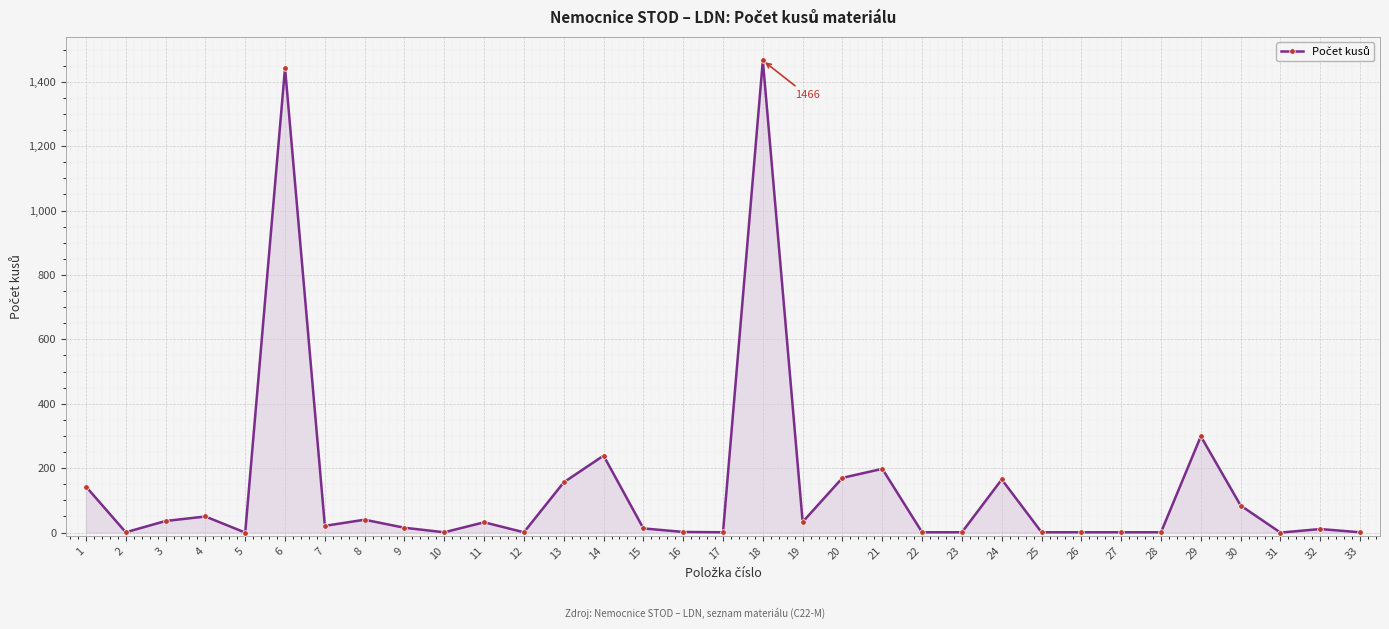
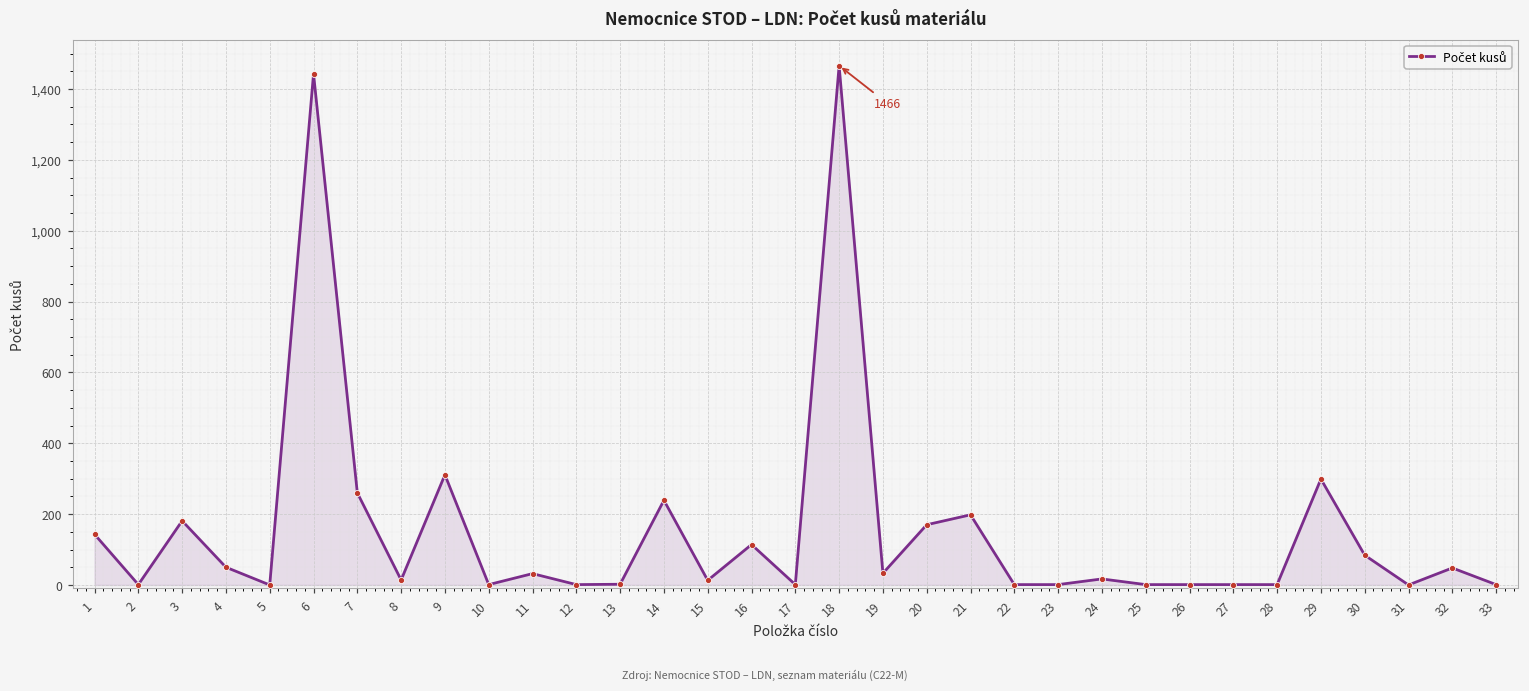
  {
    "1": "140",
    "2": "0",
-   "3": "40",
+   "3": "180",
    "4": "50",
    "5": "0",
    "6": "1,440",
-   "7": "20",
-   "8": "40",
-   "9": "20",
+   "7": "260",
+   "8": "10",
+   "9": "310",
    "10": "0",
    "11": "30",
    "12": "0",
-   "13": "160",
+   "13": "0",
    "14": "240",
    "15": "10",
-   "16": "0",
+   "16": "110",
    "17": "0",
    "19": "30",
    "20": "170",
    "21": "200",
    "22": "0",
    "23": "0",
-   "24": "170",
+   "24": "20",
    "25": "0",
    "26": "0",
    "27": "0",
    "28": "0",
    "29": "300",
    "30": "80",
    "31": "0",
-   "32": "10",
+   "32": "50",
    "33": "0"
  }
